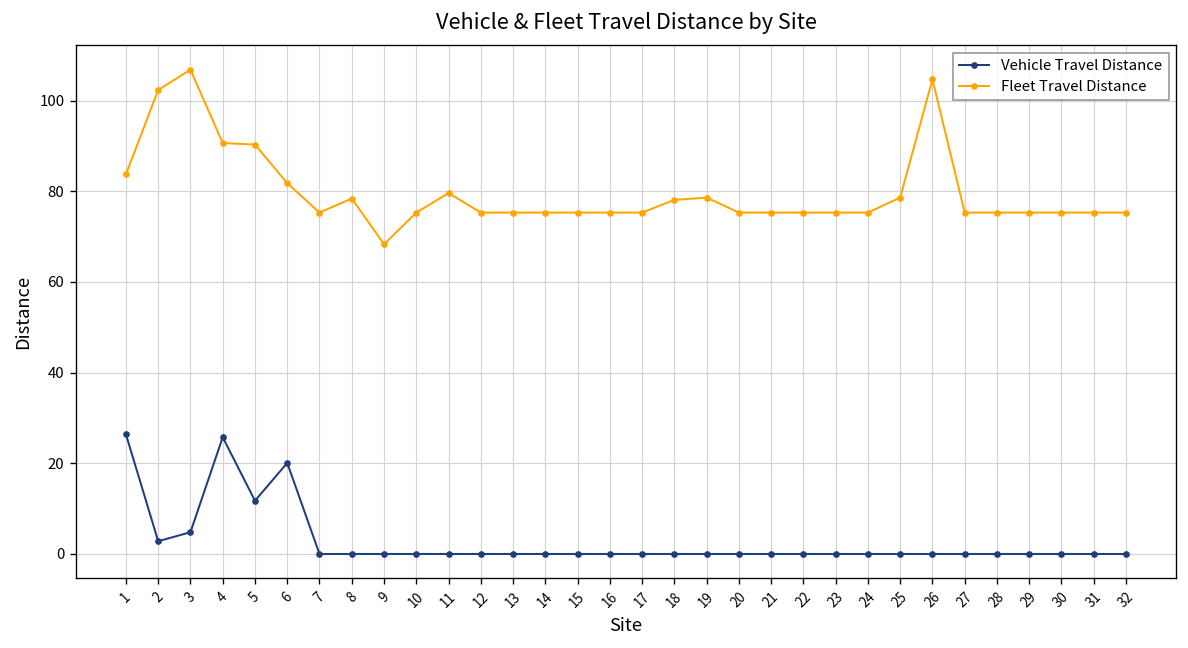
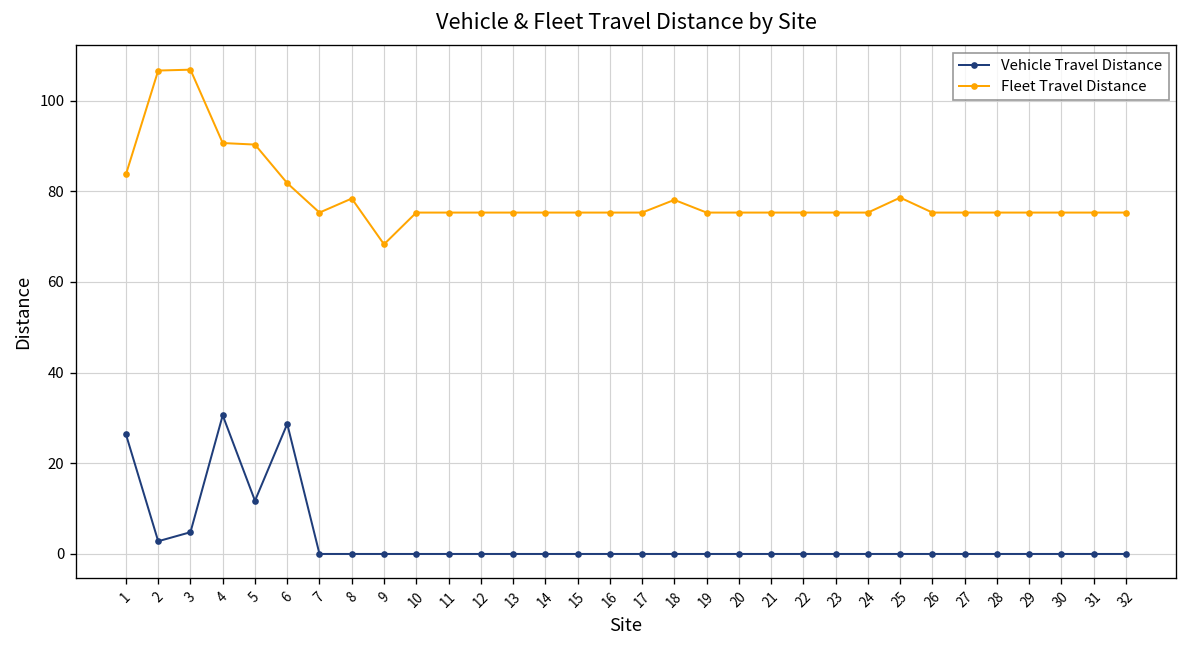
  {
    "Vehicle Travel Distance": {
      "1": 26,
      "2": 3,
      "3": 5,
-     "4": 26,
+     "4": 31,
      "5": 12,
-     "6": 20,
+     "6": 29,
      "7": 0,
      "8": 0,
      "9": 0,
      "10": 0,
      "11": 0,
      "12": 0,
      "13": 0,
      "14": 0,
      "15": 0,
      "16": 0,
      "17": 0,
      "18": 0,
      "19": 0,
      "20": 0,
      "21": 0,
      "22": 0,
      "23": 0,
      "24": 0,
      "25": 0,
      "26": 0,
      "27": 0,
      "28": 0,
      "29": 0,
      "30": 0,
      "31": 0,
      "32": 0
    },
    "Fleet Travel Distance": {
      "1": 84,
-     "2": 102,
+     "2": 107,
      "3": 107,
      "4": 91,
      "5": 90,
      "6": 82,
      "7": 75,
      "8": 78,
      "9": 68,
      "10": 75,
-     "11": 80,
+     "11": 75,
      "12": 75,
      "13": 75,
      "14": 75,
      "15": 75,
      "16": 75,
      "17": 75,
      "18": 78,
-     "19": 79,
+     "19": 75,
      "20": 75,
      "21": 75,
      "22": 75,
      "23": 75,
      "24": 75,
      "25": 79,
-     "26": 105,
+     "26": 75,
      "27": 75,
      "28": 75,
      "29": 75,
      "30": 75,
      "31": 75,
      "32": 75
    }
  }
